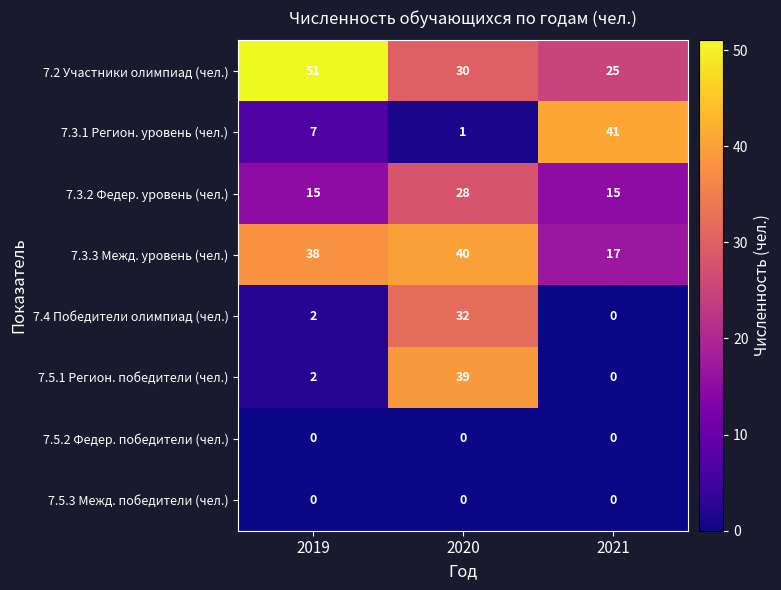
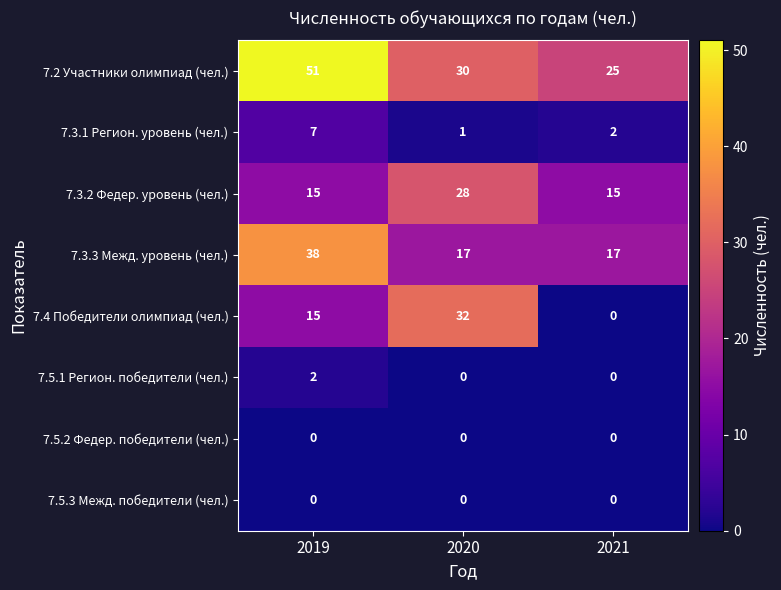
  {
    "7.2 Участники олимпиад (чел.)": {
      "2019": 51,
      "2020": 30,
      "2021": 25
    },
    "7.3.1 Регион. уровень (чел.)": {
      "2019": 7,
      "2020": 1,
-     "2021": 41
+     "2021": 2
    },
    "7.3.2 Федер. уровень (чел.)": {
      "2019": 15,
      "2020": 28,
      "2021": 15
    },
    "7.3.3 Межд. уровень (чел.)": {
      "2019": 38,
-     "2020": 40,
+     "2020": 17,
      "2021": 17
    },
    "7.4 Победители олимпиад (чел.)": {
-     "2019": 2,
+     "2019": 15,
      "2020": 32,
      "2021": 0
    },
    "7.5.1 Регион. победители (чел.)": {
      "2019": 2,
-     "2020": 39,
+     "2020": 0,
      "2021": 0
    },
    "7.5.2 Федер. победители (чел.)": {
      "2019": 0,
      "2020": 0,
      "2021": 0
    },
    "7.5.3 Межд. победители (чел.)": {
      "2019": 0,
      "2020": 0,
      "2021": 0
    }
  }
